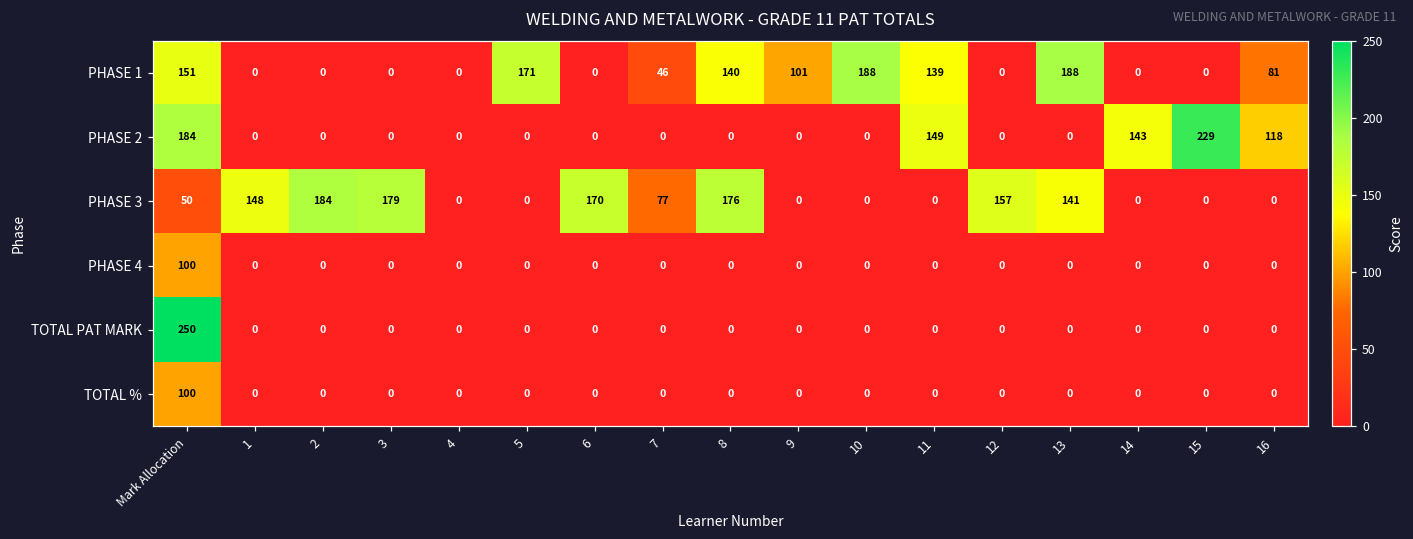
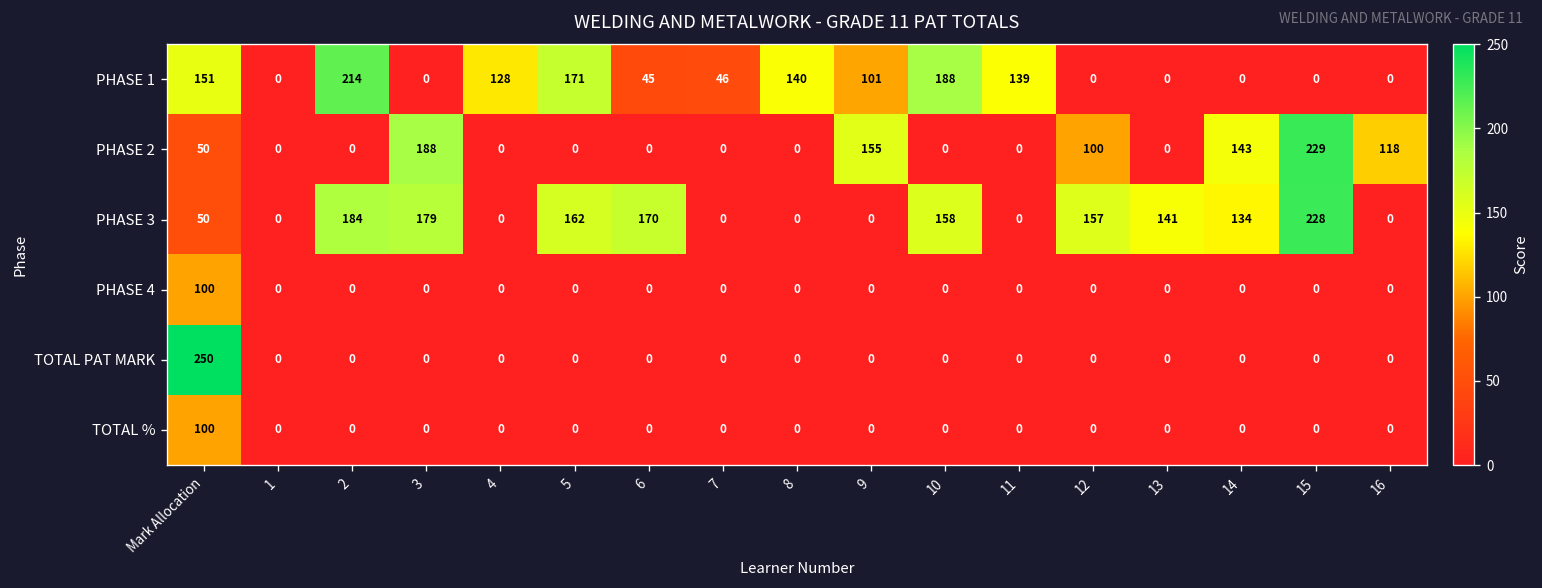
  {
    "PHASE 1": {
      "Mark Allocation": 151,
      "1": 0,
-     "2": 0,
+     "2": 214,
      "3": 0,
-     "4": 0,
+     "4": 128,
      "5": 171,
-     "6": 0,
+     "6": 45,
      "7": 46,
      "8": 140,
      "9": 101,
      "10": 188,
      "11": 139,
      "12": 0,
-     "13": 188,
+     "13": 0,
      "14": 0,
      "15": 0,
-     "16": 81
+     "16": 0
    },
    "PHASE 2": {
-     "Mark Allocation": 184,
+     "Mark Allocation": 50,
      "1": 0,
      "2": 0,
-     "3": 0,
+     "3": 188,
      "4": 0,
      "5": 0,
      "6": 0,
      "7": 0,
      "8": 0,
-     "9": 0,
+     "9": 155,
      "10": 0,
-     "11": 149,
-     "12": 0,
+     "11": 0,
+     "12": 100,
      "13": 0,
      "14": 143,
      "15": 229,
      "16": 118
    },
    "PHASE 3": {
      "Mark Allocation": 50,
-     "1": 148,
+     "1": 0,
      "2": 184,
      "3": 179,
      "4": 0,
-     "5": 0,
+     "5": 162,
      "6": 170,
-     "7": 77,
-     "8": 176,
+     "7": 0,
+     "8": 0,
      "9": 0,
-     "10": 0,
+     "10": 158,
      "11": 0,
      "12": 157,
      "13": 141,
-     "14": 0,
-     "15": 0,
+     "14": 134,
+     "15": 228,
      "16": 0
    },
    "PHASE 4": {
      "Mark Allocation": 100,
      "1": 0,
      "2": 0,
      "3": 0,
      "4": 0,
      "5": 0,
      "6": 0,
      "7": 0,
      "8": 0,
      "9": 0,
      "10": 0,
      "11": 0,
      "12": 0,
      "13": 0,
      "14": 0,
      "15": 0,
      "16": 0
    },
    "TOTAL PAT MARK": {
      "Mark Allocation": 250,
      "1": 0,
      "2": 0,
      "3": 0,
      "4": 0,
      "5": 0,
      "6": 0,
      "7": 0,
      "8": 0,
      "9": 0,
      "10": 0,
      "11": 0,
      "12": 0,
      "13": 0,
      "14": 0,
      "15": 0,
      "16": 0
    },
    "TOTAL %": {
      "Mark Allocation": 100,
      "1": 0,
      "2": 0,
      "3": 0,
      "4": 0,
      "5": 0,
      "6": 0,
      "7": 0,
      "8": 0,
      "9": 0,
      "10": 0,
      "11": 0,
      "12": 0,
      "13": 0,
      "14": 0,
      "15": 0,
      "16": 0
    }
  }
